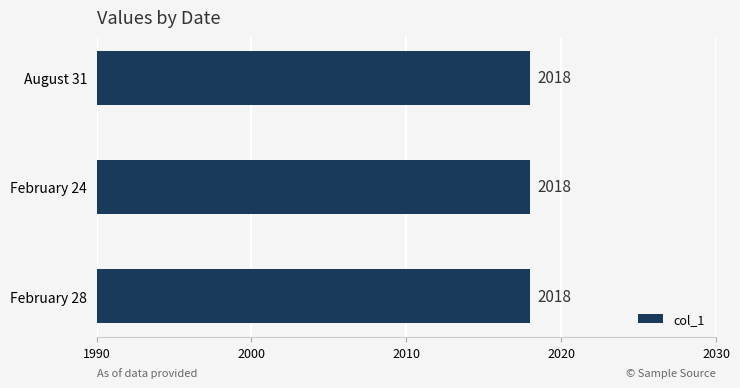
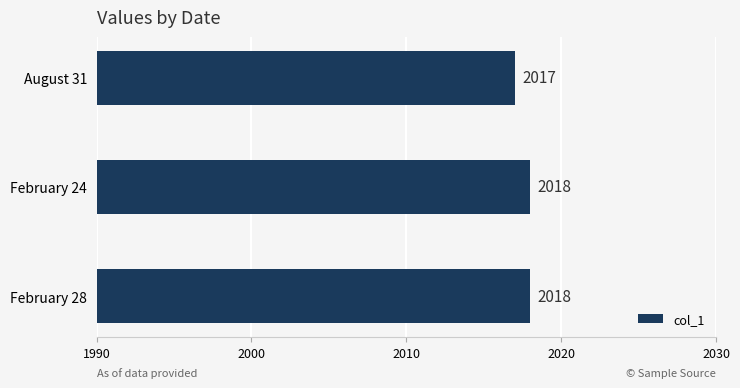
  {
-   "August 31": 2018,
+   "August 31": 2017,
    "February 24": 2018,
    "February 28": 2018
  }
